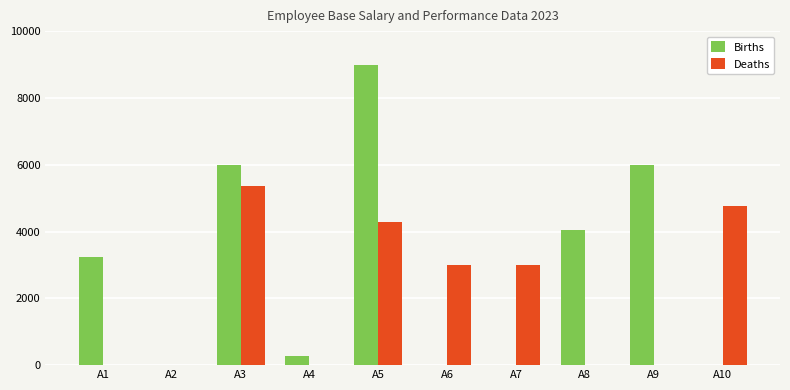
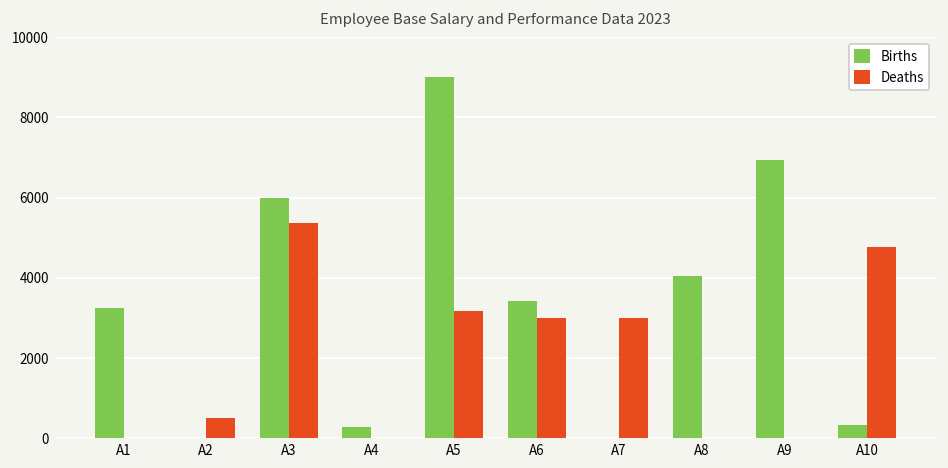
  {
    "Births": {
      "A1": 3200,
      "A2": 0,
      "A3": 6000,
      "A4": 300,
      "A5": 9000,
-     "A6": 0,
+     "A6": 3400,
      "A7": 0,
      "A8": 4000,
-     "A9": 6000,
-     "A10": 0
+     "A9": 6900,
+     "A10": 300
    },
    "Deaths": {
      "A1": 0,
-     "A2": 0,
+     "A2": 500,
      "A3": 5400,
      "A4": 0,
-     "A5": 4300,
+     "A5": 3200,
      "A6": 3000,
      "A7": 3000,
      "A8": 0,
      "A9": 0,
      "A10": 4800
    }
  }
